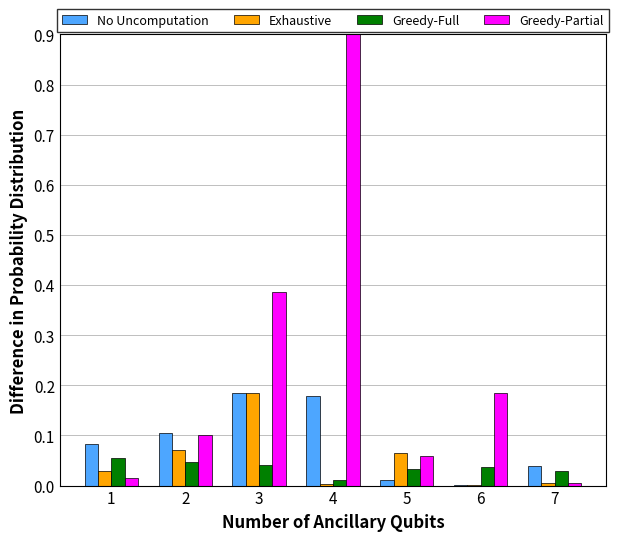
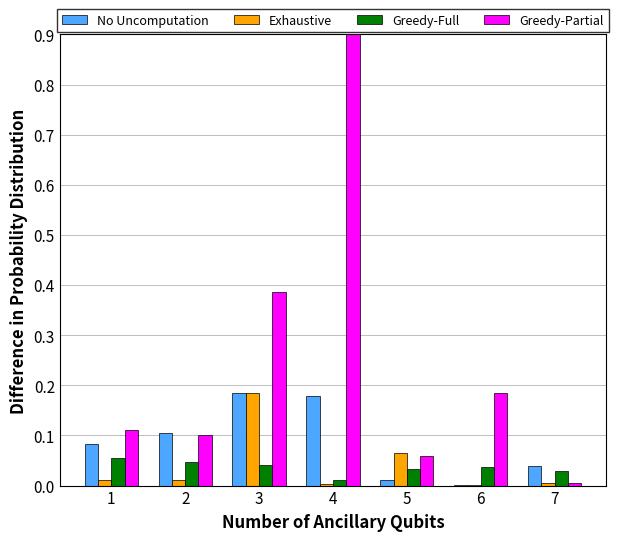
  {
    "No Uncomputation": {
      "1": 0.08,
      "2": 0.10,
      "3": 0.19,
      "4": 0.18,
      "5": 0.01,
      "7": 0.04
    },
    "Exhaustive": {
-     "1": 0.03,
-     "2": 0.07,
+     "1": 0.01,
+     "2": 0.01,
      "3": 0.19,
      "5": 0.07,
      "7": 0.01
    },
    "Greedy-Full": {
      "1": 0.05,
      "2": 0.05,
      "3": 0.04,
      "4": 0.01,
      "5": 0.03,
      "6": 0.04,
      "7": 0.03
    },
    "Greedy-Partial": {
-     "1": 0.01,
+     "1": 0.11,
      "2": 0.10,
      "3": 0.39,
      "5": 0.06,
      "6": 0.19,
      "7": 0.01
    }
  }
